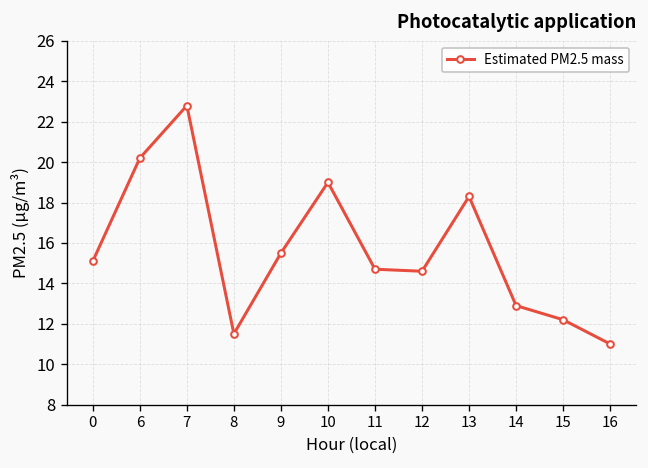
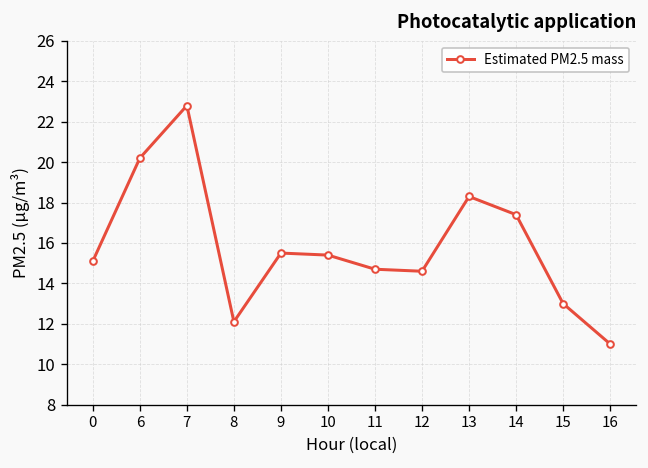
  {
    "0": 15.1,
    "6": 20.2,
    "7": 22.8,
-   "8": 11.5,
+   "8": 12.1,
    "9": 15.5,
-   "10": 19.0,
+   "10": 15.4,
    "11": 14.7,
    "12": 14.6,
    "13": 18.3,
-   "14": 12.9,
-   "15": 12.2,
+   "14": 17.4,
+   "15": 13.0,
    "16": 11.0
  }
